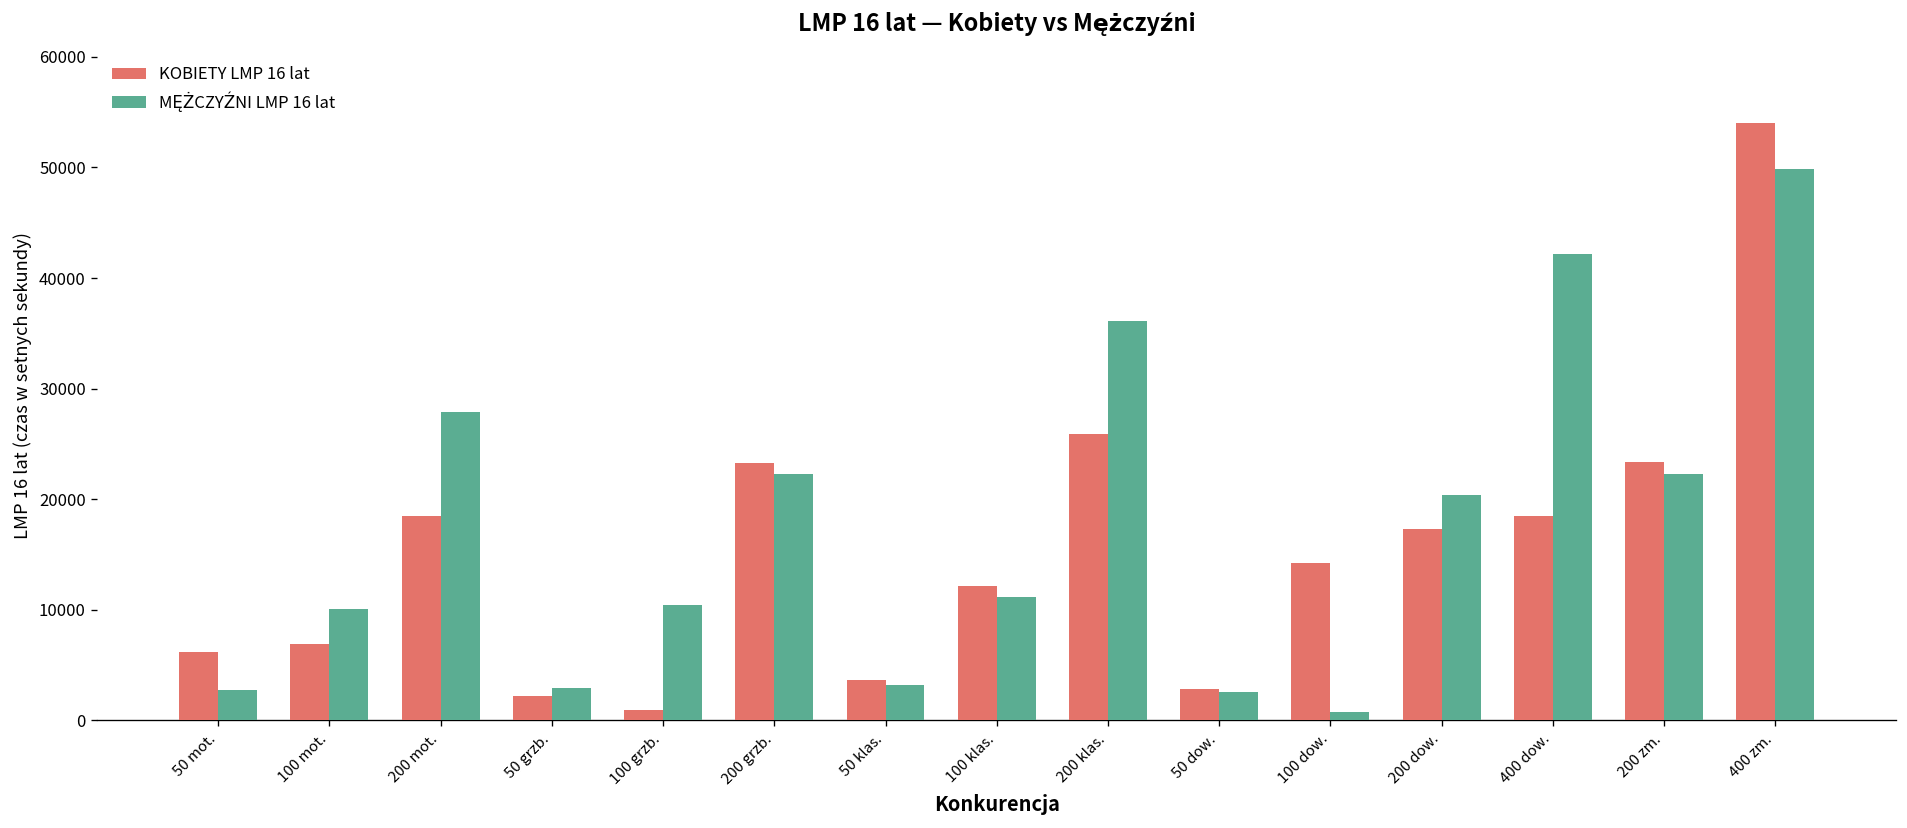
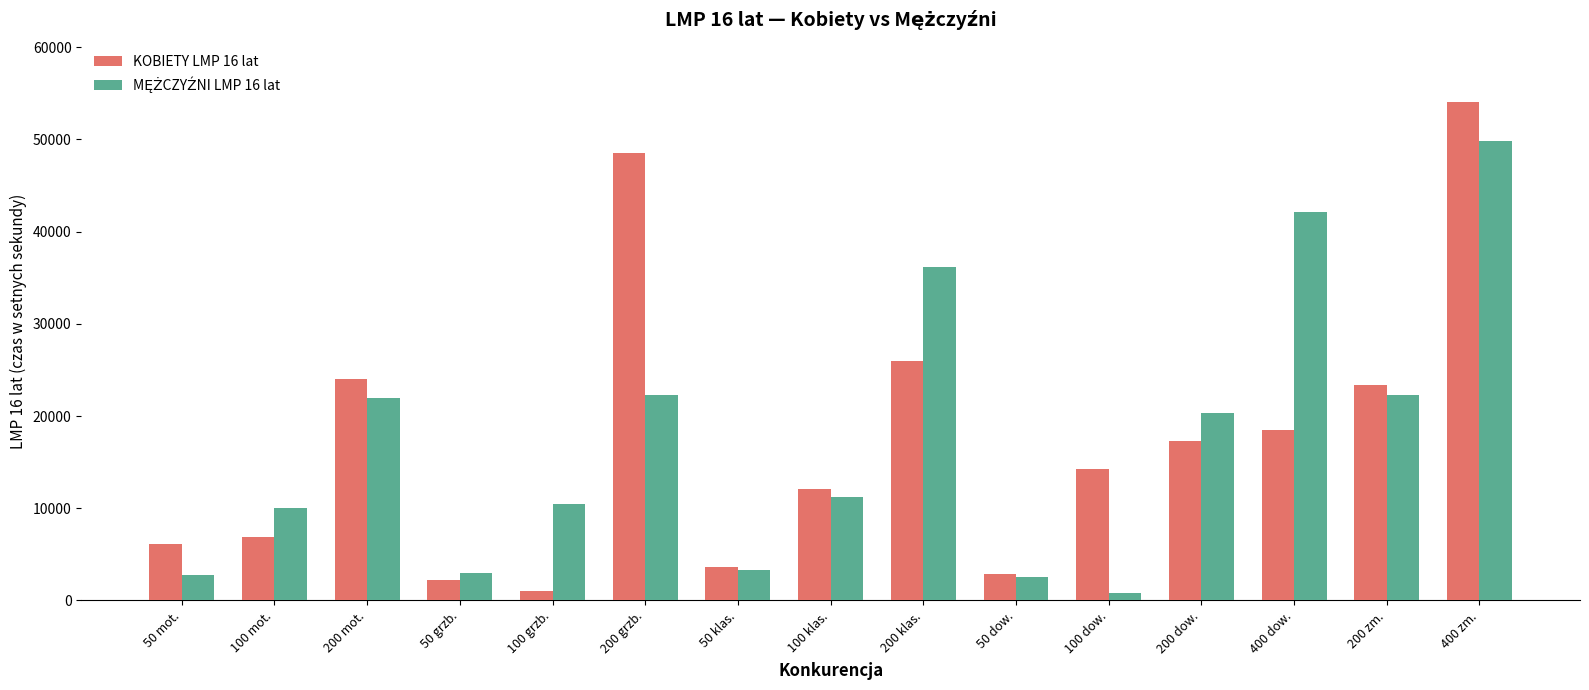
  {
    "KOBIETY LMP 16 lat": {
      "50 mot.": 6000,
      "100 mot.": 7000,
-     "200 mot.": 18000,
+     "200 mot.": 24000,
      "50 grzb.": 2000,
      "100 grzb.": 1000,
-     "200 grzb.": 23000,
+     "200 grzb.": 48000,
      "50 klas.": 4000,
      "100 klas.": 12000,
      "200 klas.": 26000,
      "50 dow.": 3000,
      "100 dow.": 14000,
      "200 dow.": 17000,
      "400 dow.": 18000,
      "200 zm.": 23000,
      "400 zm.": 54000
    },
    "MĘŻCZYŹNI LMP 16 lat": {
      "50 mot.": 3000,
      "100 mot.": 10000,
-     "200 mot.": 28000,
+     "200 mot.": 22000,
      "50 grzb.": 3000,
      "100 grzb.": 10000,
      "200 grzb.": 22000,
      "50 klas.": 3000,
      "100 klas.": 11000,
      "200 klas.": 36000,
      "50 dow.": 3000,
      "100 dow.": 1000,
      "200 dow.": 20000,
      "400 dow.": 42000,
      "200 zm.": 22000,
      "400 zm.": 50000
    }
  }
